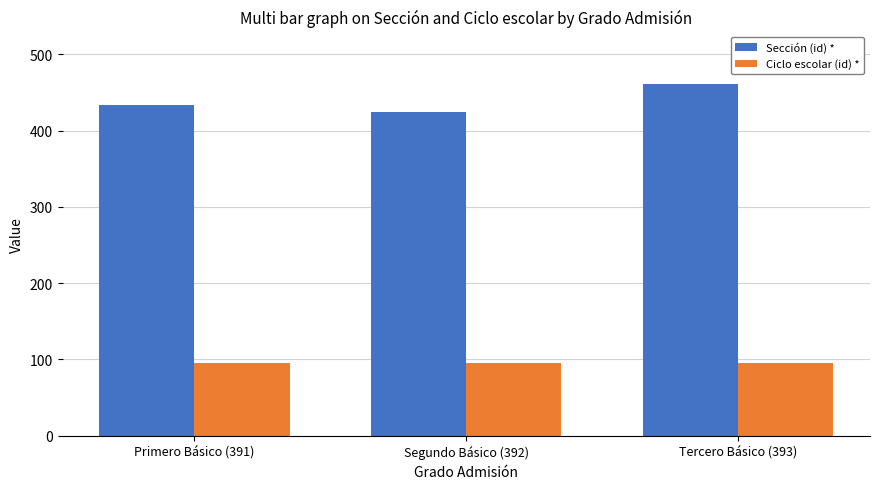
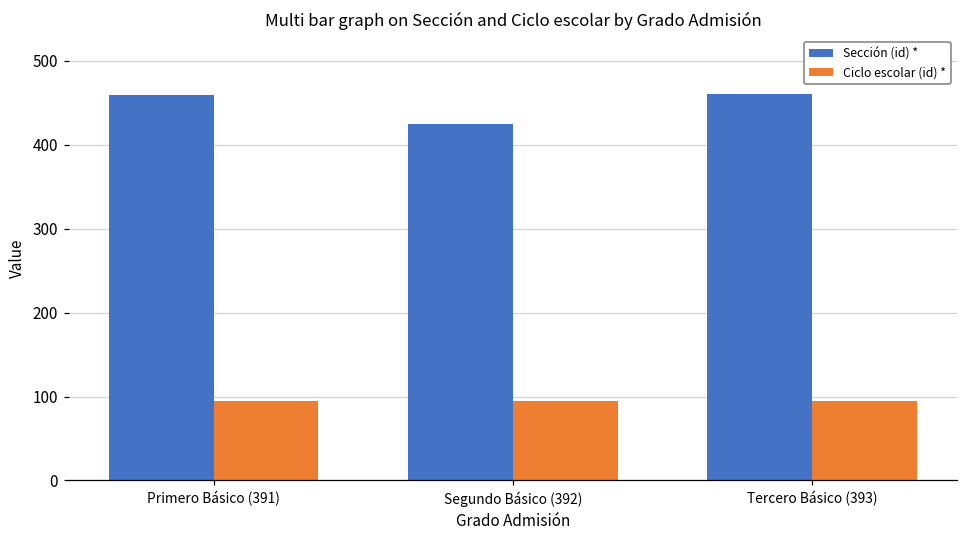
  {
    "Sección (id) *": {
-     "Primero Básico (391)": 430,
+     "Primero Básico (391)": 460,
      "Segundo Básico (392)": 430,
      "Tercero Básico (393)": 460
    },
    "Ciclo escolar (id) *": {
      "Primero Básico (391)": 100,
      "Segundo Básico (392)": 100,
      "Tercero Básico (393)": 100
    }
  }
